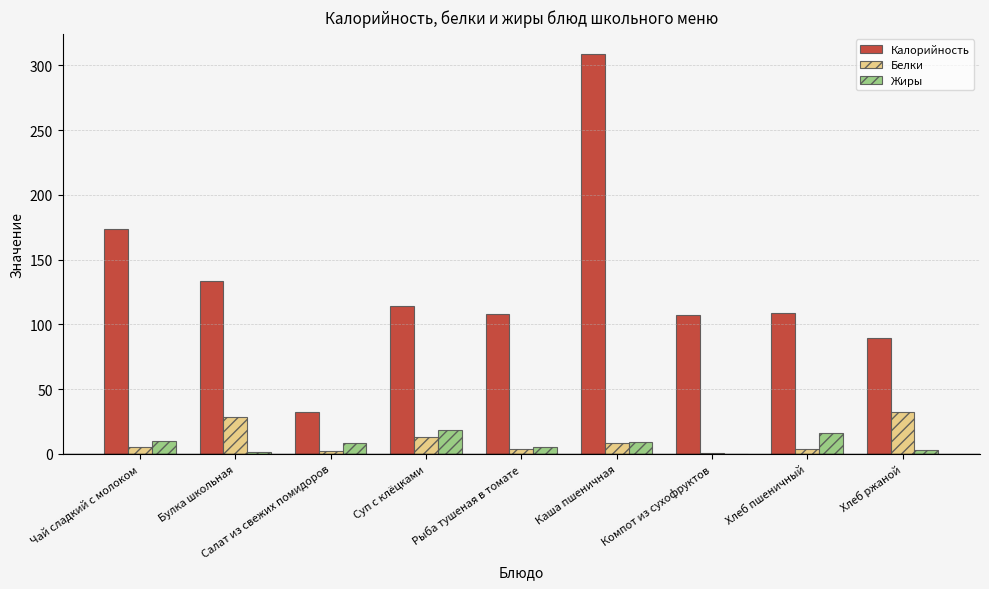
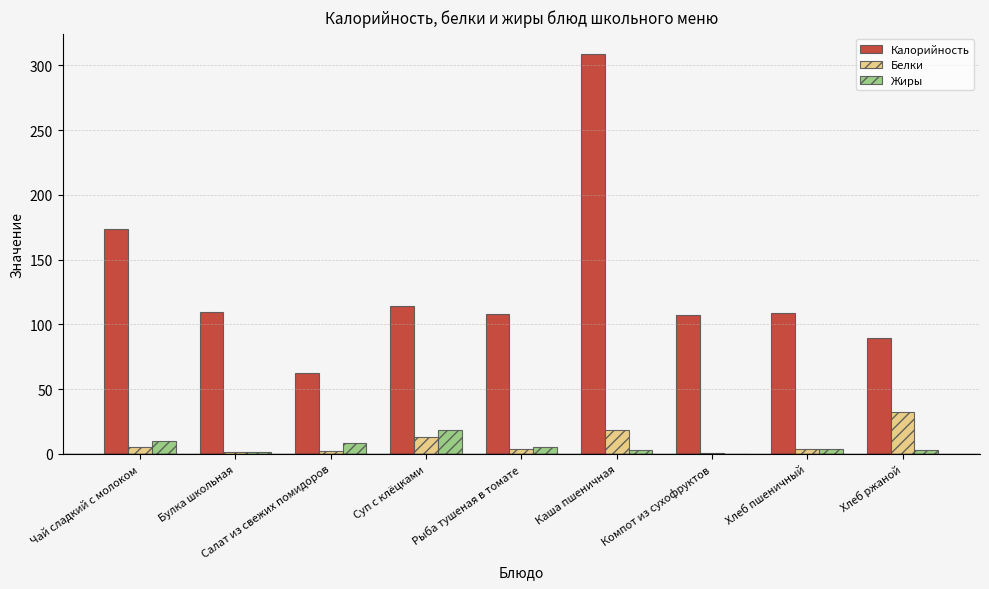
  {
    "Калорийность": {
      "Чай сладкий с молоком": 174,
-     "Булка школьная": 133,
-     "Салат из свежих помидоров": 32,
+     "Булка школьная": 109,
+     "Салат из свежих помидоров": 63,
      "Суп с клёцками": 114,
      "Рыба тушеная в томате": 108,
      "Каша пшеничная": 309,
      "Компот из сухофруктов": 107,
      "Хлеб пшеничный": 109,
      "Хлеб ржаной": 89
    },
    "Белки": {
      "Чай сладкий с молоком": 5,
-     "Булка школьная": 28,
+     "Булка школьная": 2,
      "Салат из свежих помидоров": 2,
      "Суп с клёцками": 13,
      "Рыба тушеная в томате": 4,
-     "Каша пшеничная": 9,
+     "Каша пшеничная": 18,
      "Хлеб пшеничный": 4,
      "Хлеб ржаной": 33
    },
    "Жиры": {
      "Чай сладкий с молоком": 10,
      "Салат из свежих помидоров": 8,
      "Суп с клёцками": 19,
      "Рыба тушеная в томате": 5,
-     "Каша пшеничная": 10,
+     "Каша пшеничная": 3,
      "Компот из сухофруктов": 0,
-     "Хлеб пшеничный": 16,
+     "Хлеб пшеничный": 4,
      "Хлеб ржаной": 3
    }
  }
